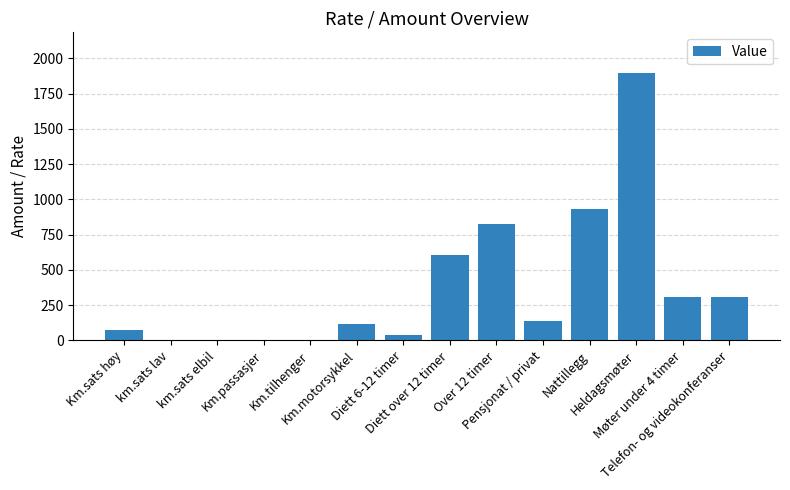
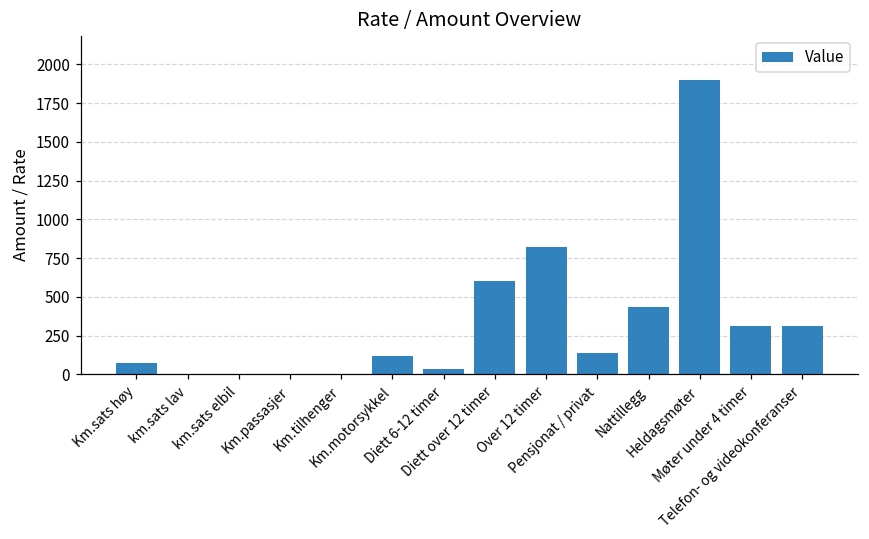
  {
    "Km.sats høy": 80,
    "Km.motorsykkel": 120,
    "Diett 6-12 timer": 40,
    "Diett over 12 timer": 600,
    "Over 12 timer": 830,
    "Pensjonat / privat": 140,
-   "Nattillegg": 930,
+   "Nattillegg": 440,
    "Heldagsmøter": 1900,
    "Møter under 4 timer": 310,
    "Telefon- og videokonferanser": 310
  }
